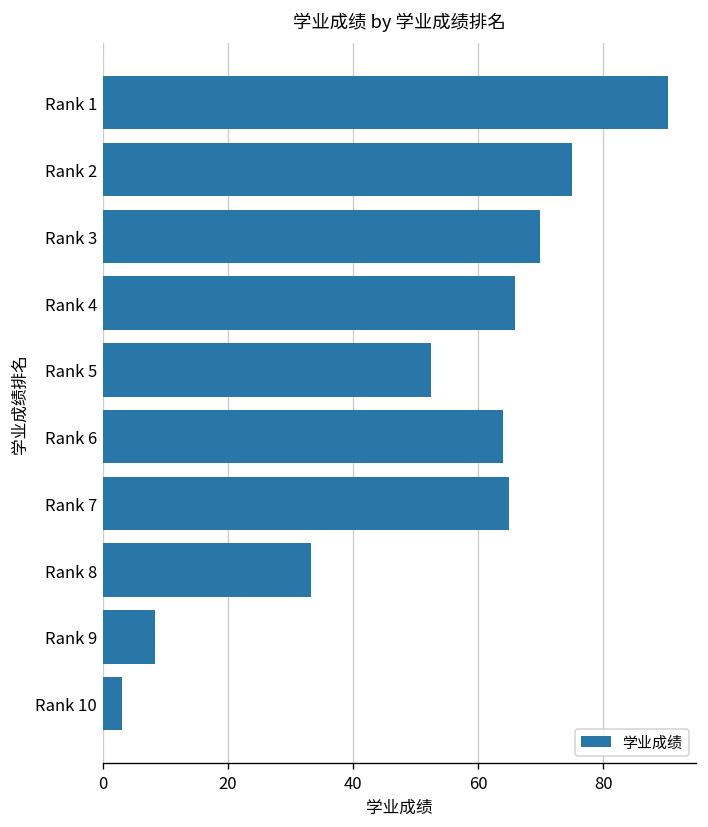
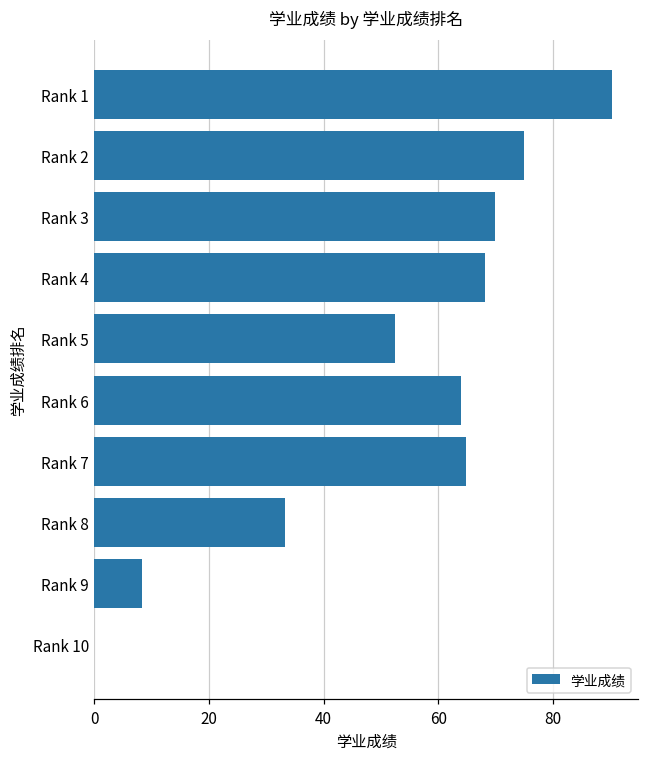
  {
    "Rank 1": 90,
    "Rank 2": 75,
    "Rank 3": 70,
-   "Rank 4": 66,
+   "Rank 4": 68,
    "Rank 5": 52,
    "Rank 6": 64,
    "Rank 7": 65,
    "Rank 8": 33,
    "Rank 9": 8,
-   "Rank 10": 3
+   "Rank 10": 0
  }
